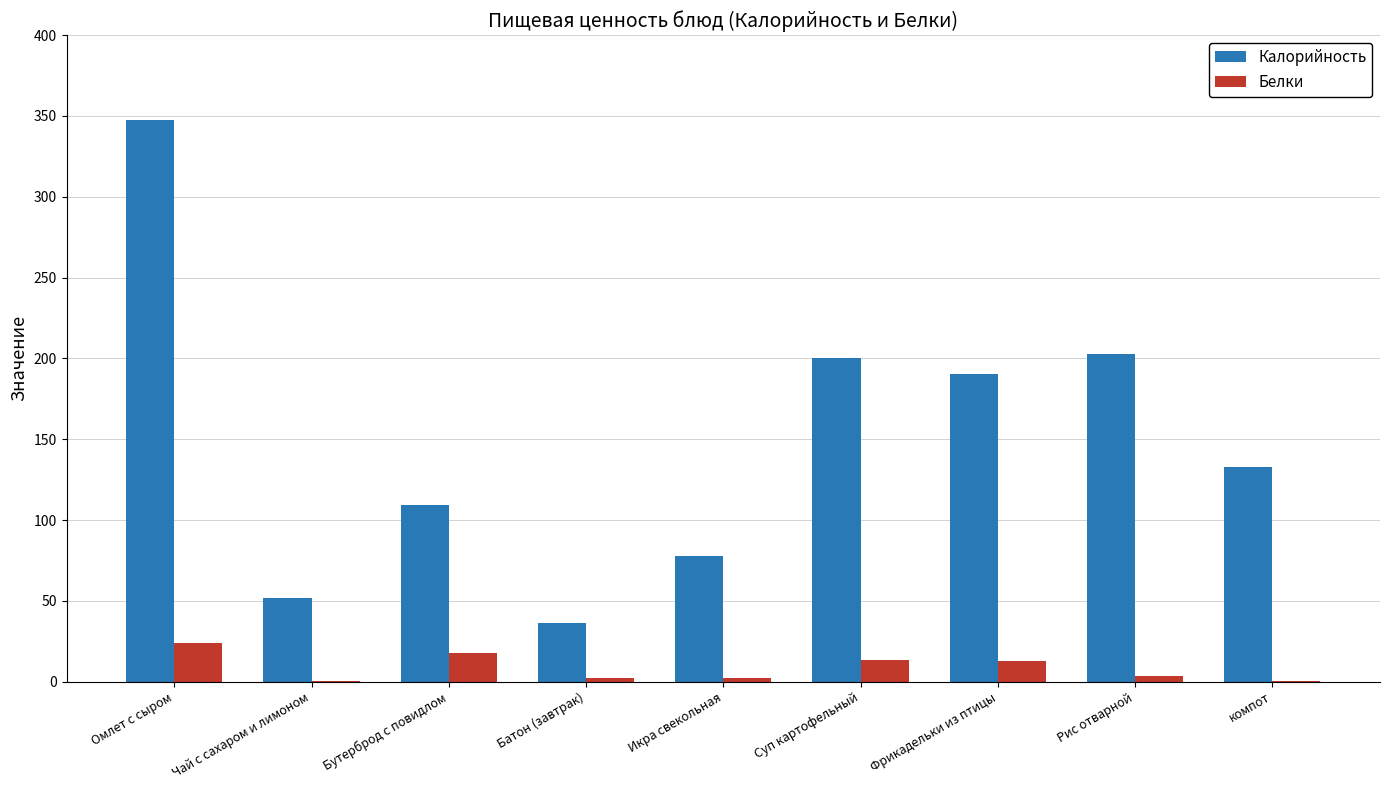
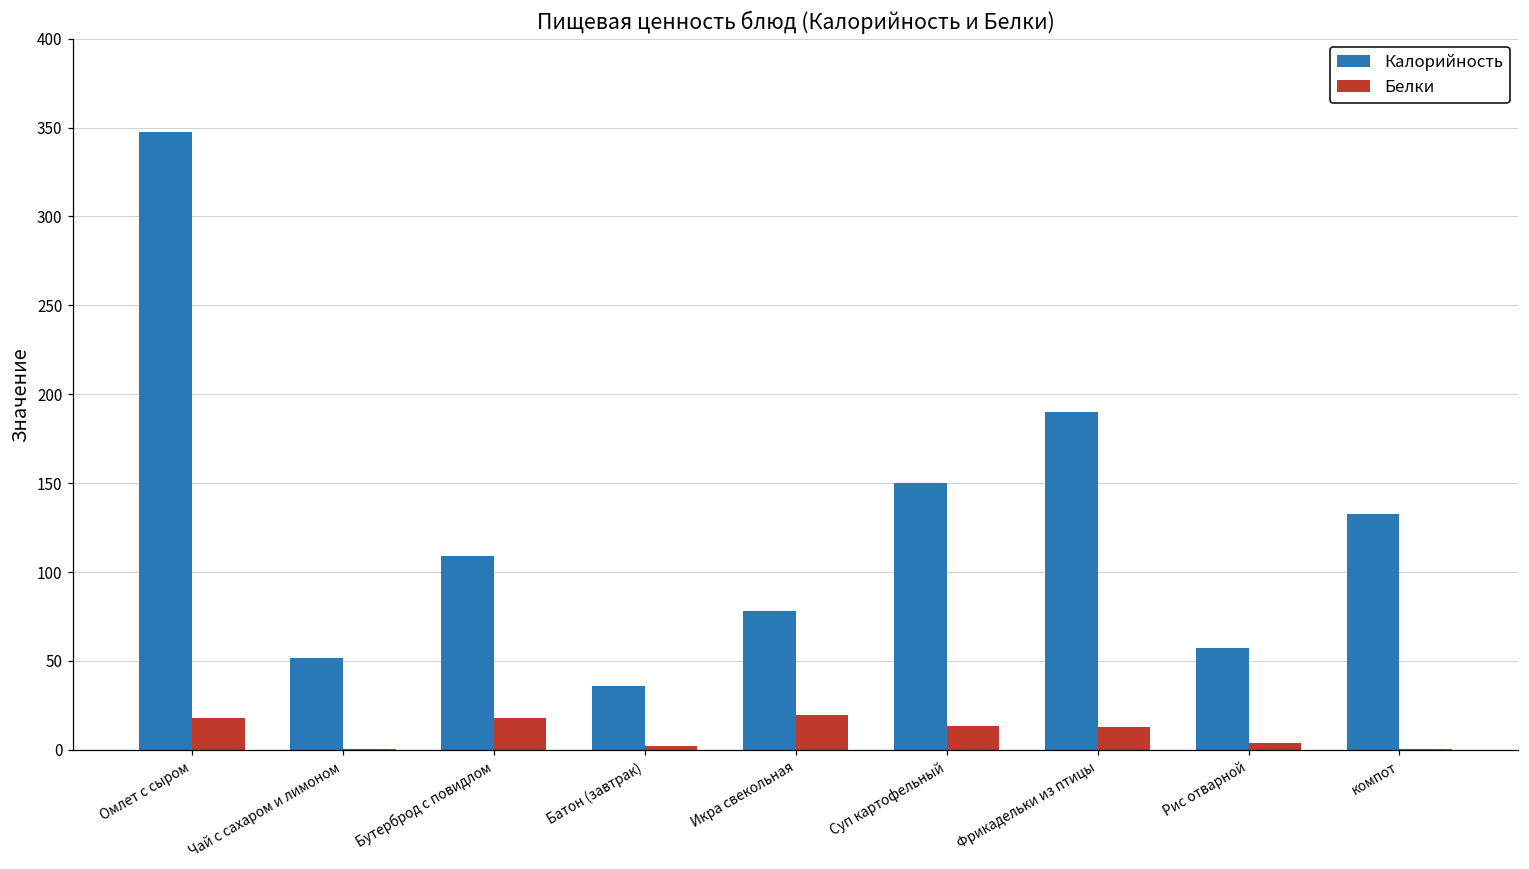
  {
    "Калорийность": {
      "Омлет с сыром": 348,
      "Чай с сахаром и лимоном": 52,
      "Бутерброд с повидлом": 109,
      "Батон (завтрак)": 36,
      "Икра свекольная": 78,
-     "Суп картофельный": 201,
+     "Суп картофельный": 150,
      "Фрикадельки из птицы": 190,
-     "Рис отварной": 203,
+     "Рис отварной": 57,
      "компот": 133
    },
    "Белки": {
-     "Омлет с сыром": 24,
+     "Омлет с сыром": 18,
      "Бутерброд с повидлом": 18,
      "Батон (завтрак)": 2,
-     "Икра свекольная": 3,
+     "Икра свекольная": 20,
      "Суп картофельный": 13,
      "Фрикадельки из птицы": 13,
      "Рис отварной": 4
    }
  }
